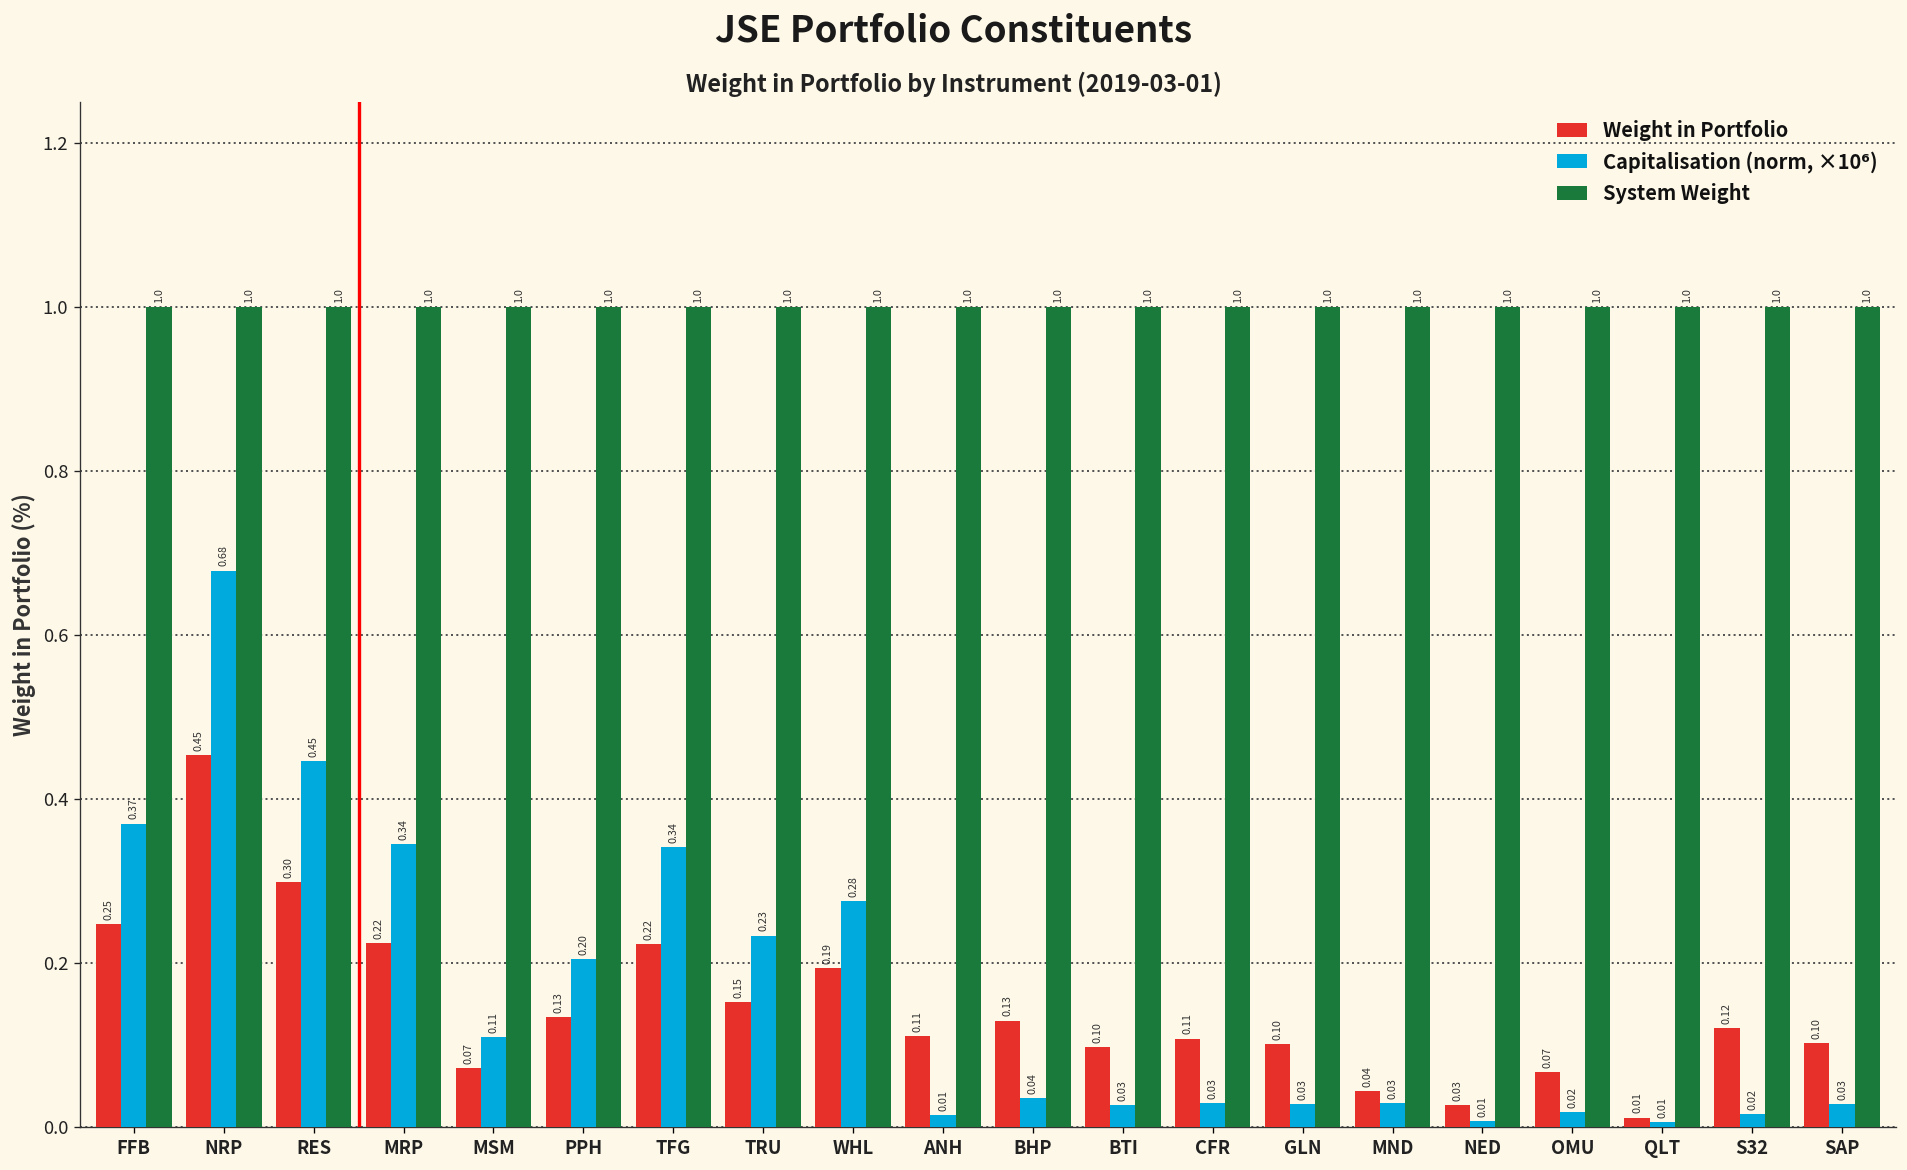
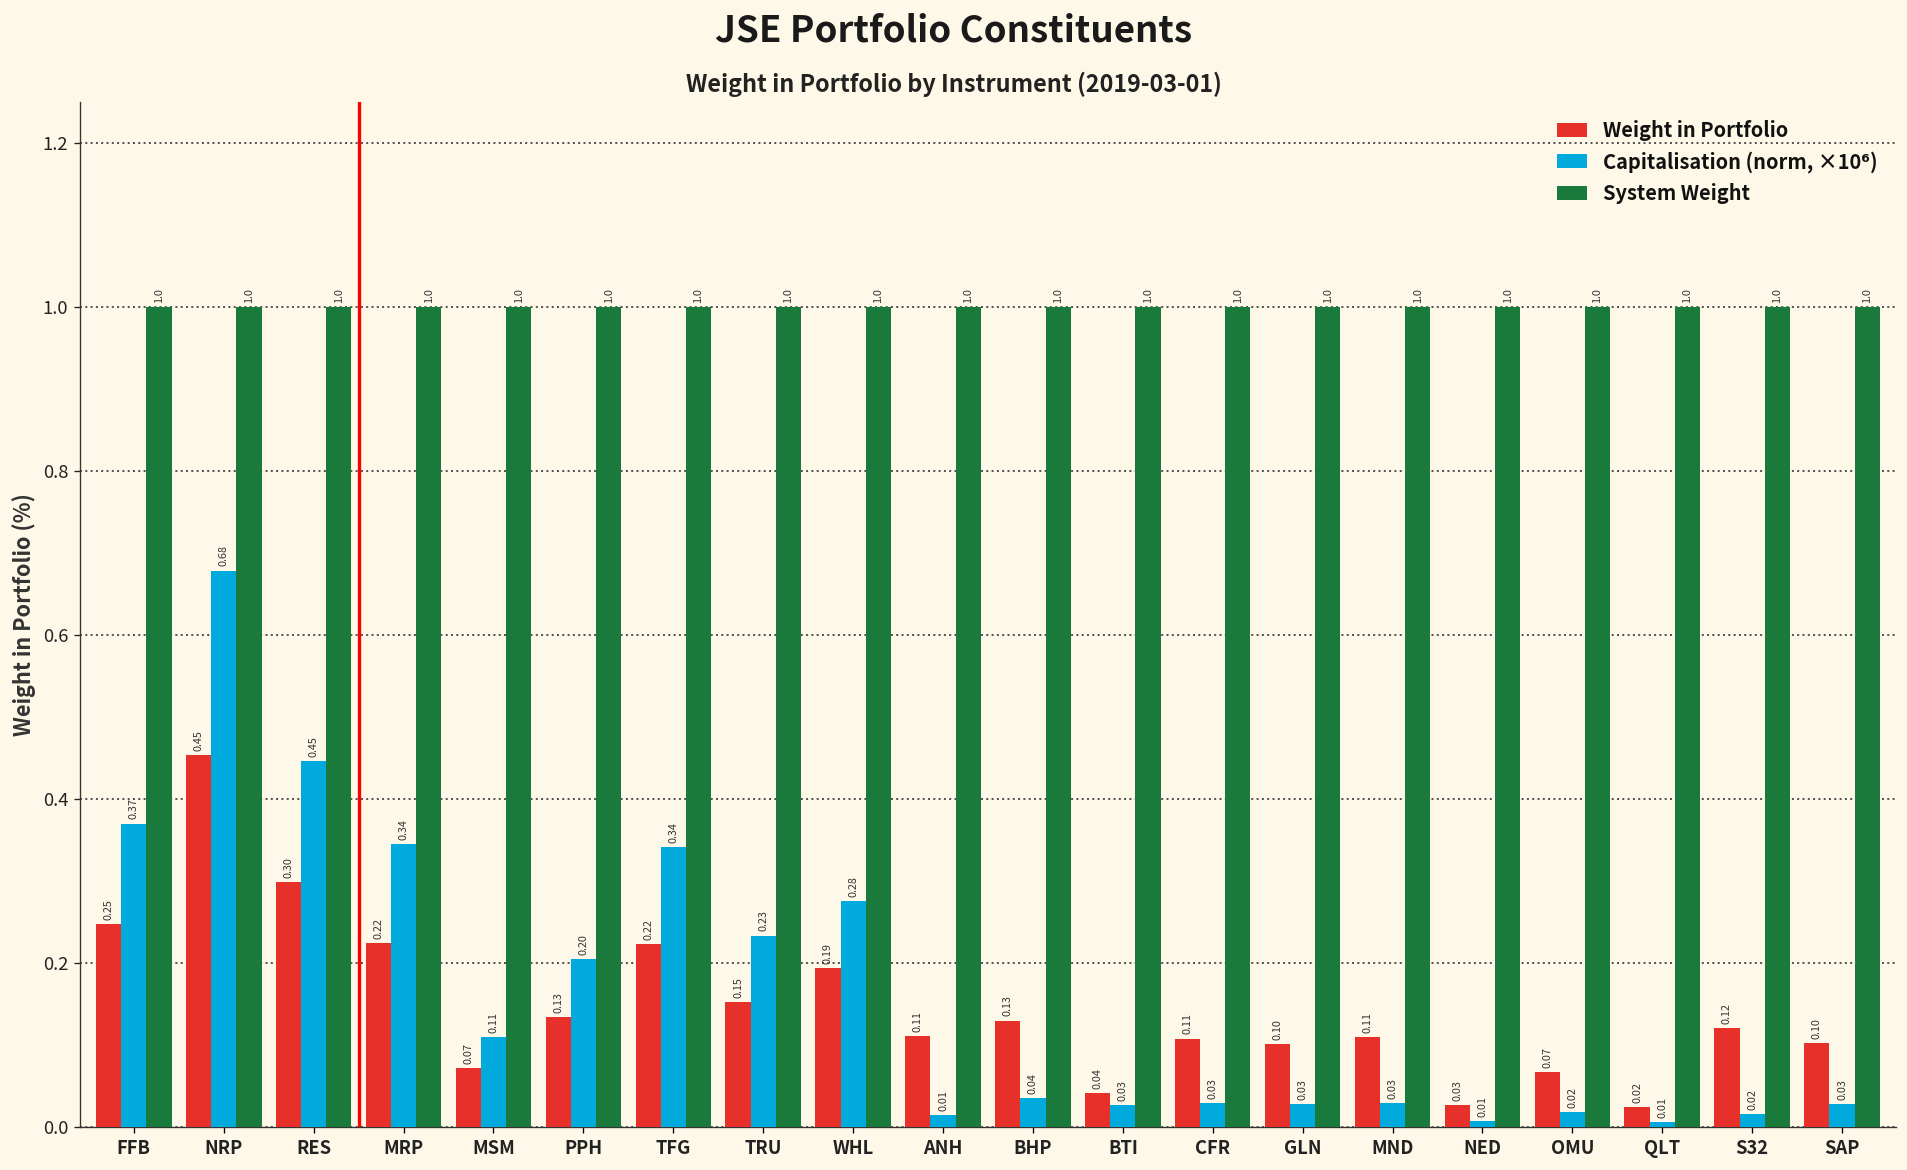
  {
    "Weight in Portfolio": {
      "FFB": 0.25,
      "NRP": 0.45,
      "RES": 0.30,
      "MRP": 0.22,
      "MSM": 0.07,
      "PPH": 0.13,
      "TFG": 0.22,
      "TRU": 0.15,
      "WHL": 0.19,
      "ANH": 0.11,
      "BHP": 0.13,
-     "BTI": 0.10,
+     "BTI": 0.04,
      "CFR": 0.11,
      "GLN": 0.10,
-     "MND": 0.04,
+     "MND": 0.11,
      "NED": 0.03,
      "OMU": 0.07,
-     "QLT": 0.01,
+     "QLT": 0.02,
      "S32": 0.12,
      "SAP": 0.10
    },
    "Capitalisation (norm, ×10⁶)": {
      "FFB": 0.37,
      "NRP": 0.68,
      "RES": 0.45,
      "MRP": 0.34,
      "MSM": 0.11,
      "PPH": 0.20,
      "TFG": 0.34,
      "TRU": 0.23,
      "WHL": 0.28,
      "ANH": 0.01,
      "BHP": 0.04,
      "BTI": 0.03,
      "CFR": 0.03,
      "GLN": 0.03,
      "MND": 0.03,
      "NED": 0.01,
      "OMU": 0.02,
      "QLT": 0.01,
      "S32": 0.02,
      "SAP": 0.03
    },
    "System Weight": {
      "FFB": 1.0,
      "NRP": 1.0,
      "RES": 1.0,
      "MRP": 1.0,
      "MSM": 1.0,
      "PPH": 1.0,
      "TFG": 1.0,
      "TRU": 1.0,
      "WHL": 1.0,
      "ANH": 1.0,
      "BHP": 1.0,
      "BTI": 1.0,
      "CFR": 1.0,
      "GLN": 1.0,
      "MND": 1.0,
      "NED": 1.0,
      "OMU": 1.0,
      "QLT": 1.0,
      "S32": 1.0,
      "SAP": 1.0
    }
  }
